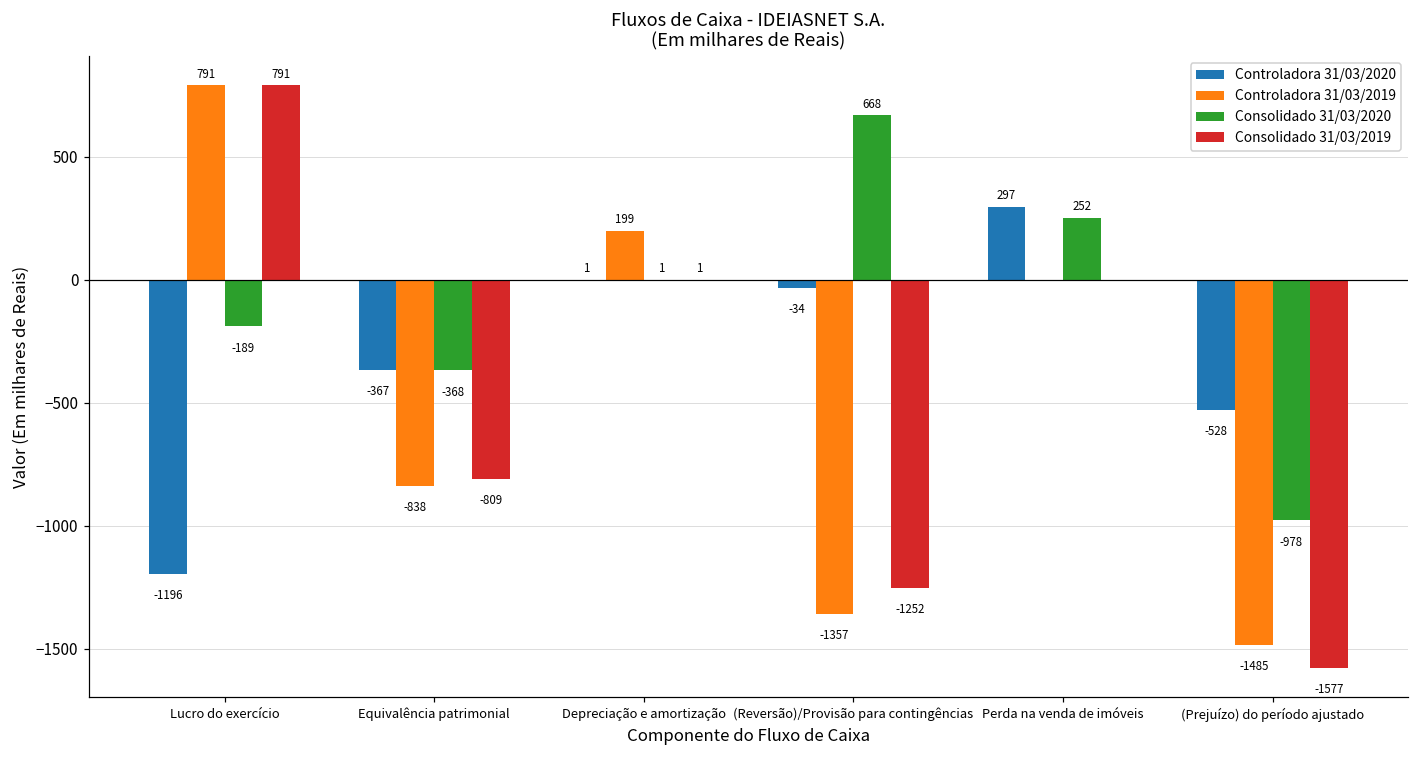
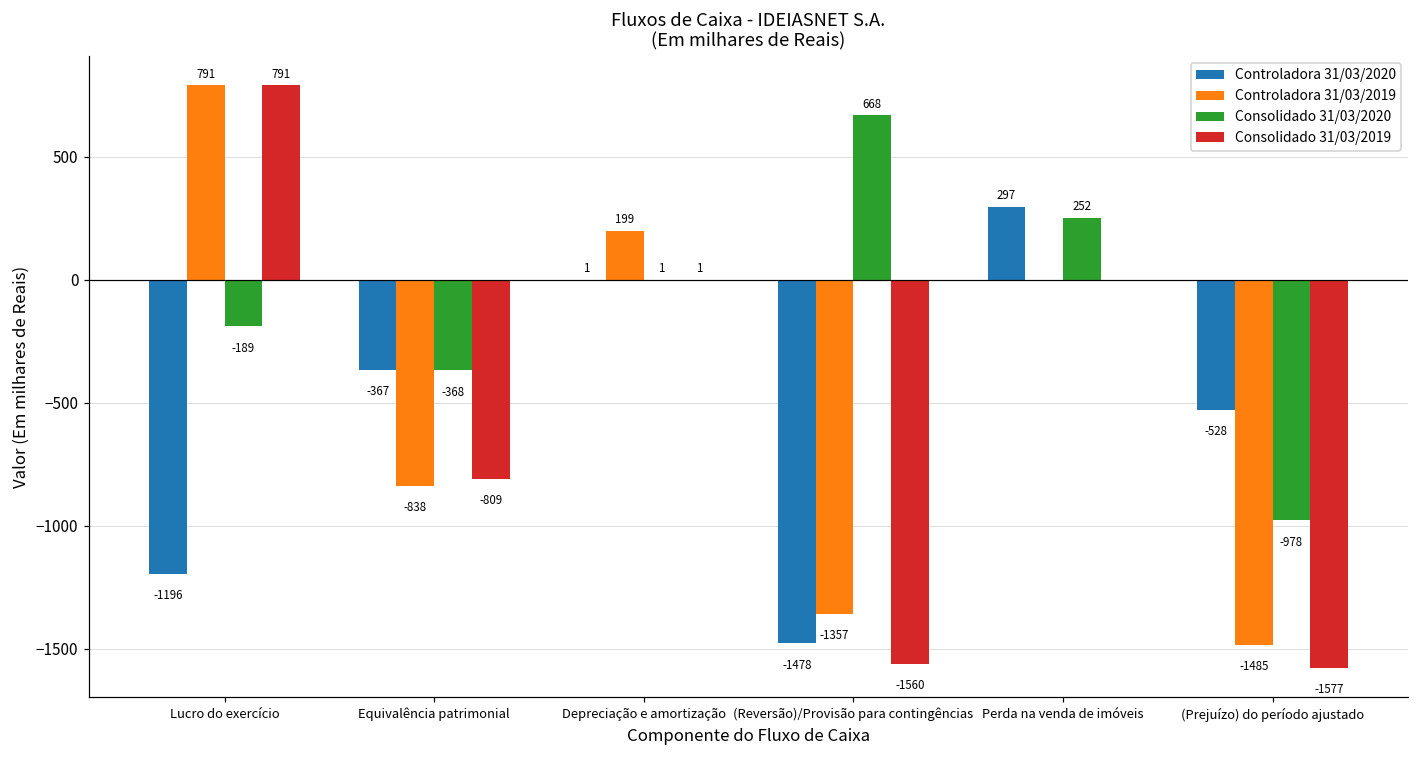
  {
    "Controladora 31/03/2020": {
      "Lucro do exercício": -1196,
      "Equivalência patrimonial": -367,
      "Depreciação e amortização": 1,
-     "(Reversão)/Provisão para contingências": -34,
+     "(Reversão)/Provisão para contingências": -1478,
      "Perda na venda de imóveis": 297,
      "(Prejuízo) do período ajustado": -528
    },
    "Controladora 31/03/2019": {
      "Lucro do exercício": 791,
      "Equivalência patrimonial": -838,
      "Depreciação e amortização": 199,
      "(Reversão)/Provisão para contingências": -1357,
      "(Prejuízo) do período ajustado": -1485
    },
    "Consolidado 31/03/2020": {
      "Lucro do exercício": -189,
      "Equivalência patrimonial": -368,
      "Depreciação e amortização": 1,
      "(Reversão)/Provisão para contingências": 668,
      "Perda na venda de imóveis": 252,
      "(Prejuízo) do período ajustado": -978
    },
    "Consolidado 31/03/2019": {
      "Lucro do exercício": 791,
      "Equivalência patrimonial": -809,
      "Depreciação e amortização": 1,
-     "(Reversão)/Provisão para contingências": -1252,
+     "(Reversão)/Provisão para contingências": -1560,
      "(Prejuízo) do período ajustado": -1577
    }
  }
